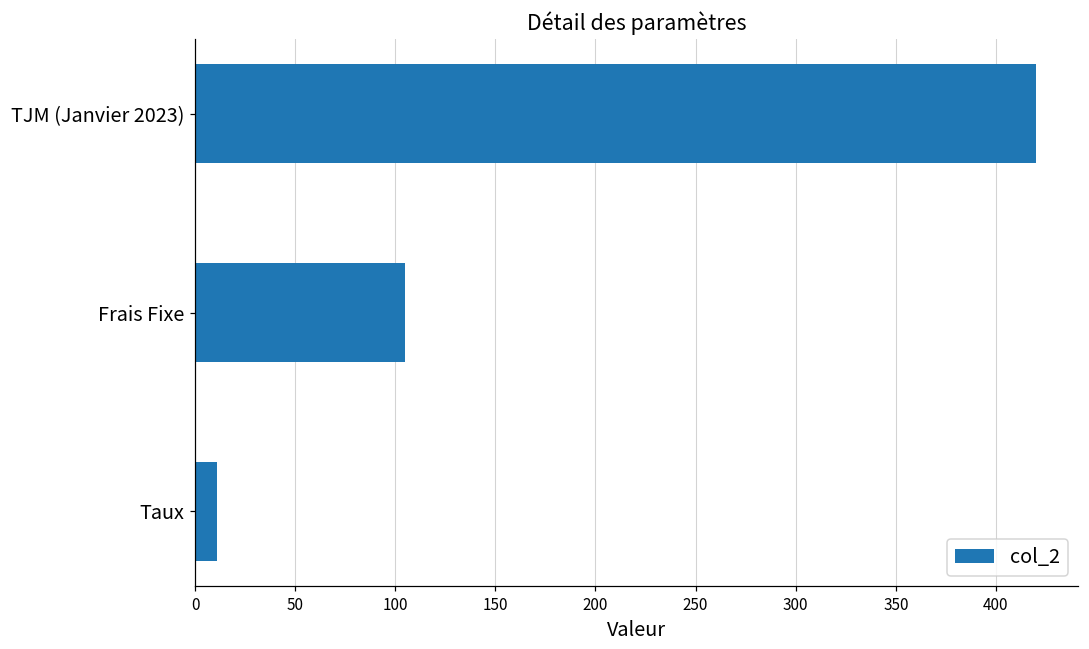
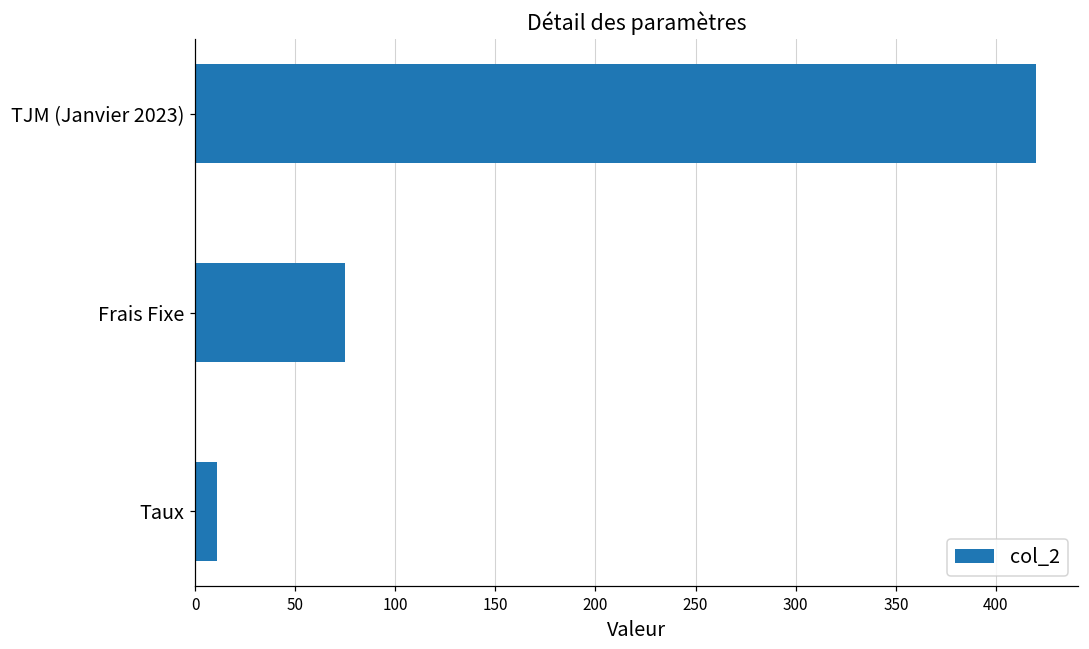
  {
    "TJM (Janvier 2023)": 420,
-   "Frais Fixe": 105,
+   "Frais Fixe": 75,
    "Taux": 11
  }
